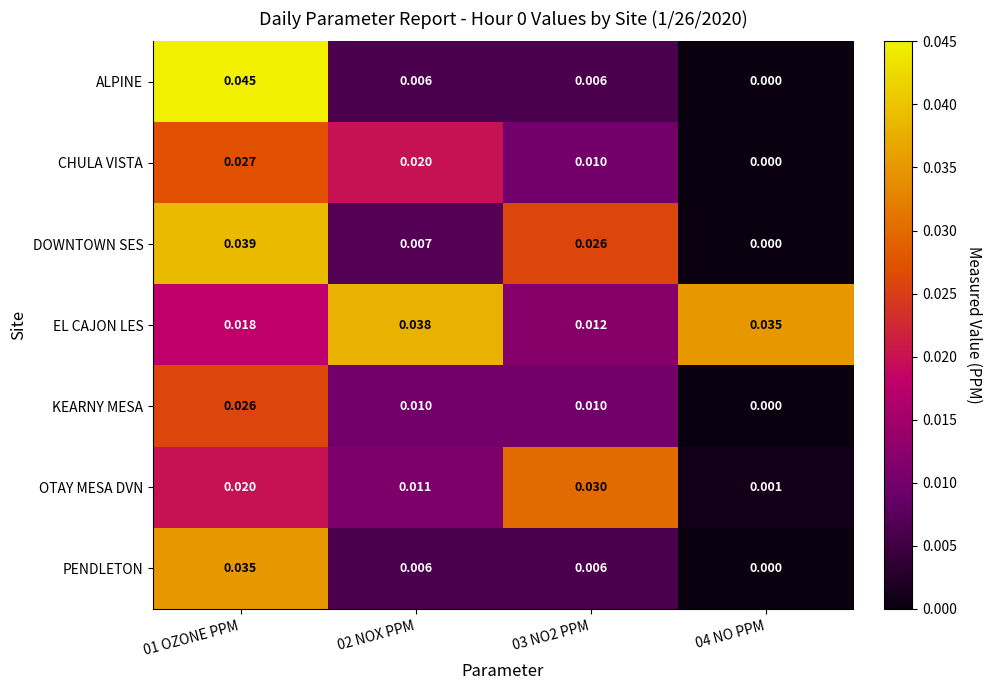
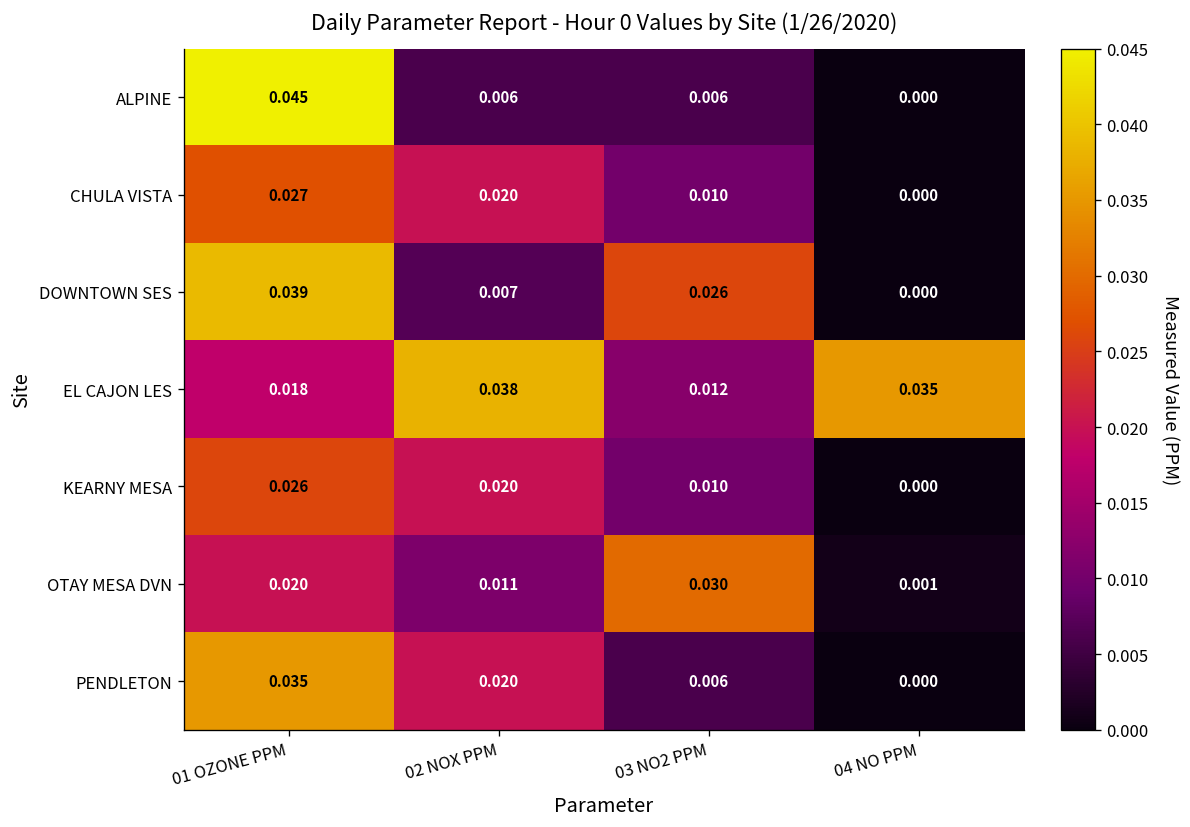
  {
    "ALPINE": {
      "01 OZONE PPM": 0.045,
      "02 NOX PPM": 0.006,
      "03 NO2 PPM": 0.006,
      "04 NO PPM": 0.000
    },
    "CHULA VISTA": {
      "01 OZONE PPM": 0.027,
      "02 NOX PPM": 0.020,
      "03 NO2 PPM": 0.010,
      "04 NO PPM": 0.000
    },
    "DOWNTOWN SES": {
      "01 OZONE PPM": 0.039,
      "02 NOX PPM": 0.007,
      "03 NO2 PPM": 0.026,
      "04 NO PPM": 0.000
    },
    "EL CAJON LES": {
      "01 OZONE PPM": 0.018,
      "02 NOX PPM": 0.038,
      "03 NO2 PPM": 0.012,
      "04 NO PPM": 0.035
    },
    "KEARNY MESA": {
      "01 OZONE PPM": 0.026,
-     "02 NOX PPM": 0.010,
+     "02 NOX PPM": 0.020,
      "03 NO2 PPM": 0.010,
      "04 NO PPM": 0.000
    },
    "OTAY MESA DVN": {
      "01 OZONE PPM": 0.020,
      "02 NOX PPM": 0.011,
      "03 NO2 PPM": 0.030,
      "04 NO PPM": 0.001
    },
    "PENDLETON": {
      "01 OZONE PPM": 0.035,
-     "02 NOX PPM": 0.006,
+     "02 NOX PPM": 0.020,
      "03 NO2 PPM": 0.006,
      "04 NO PPM": 0.000
    }
  }
